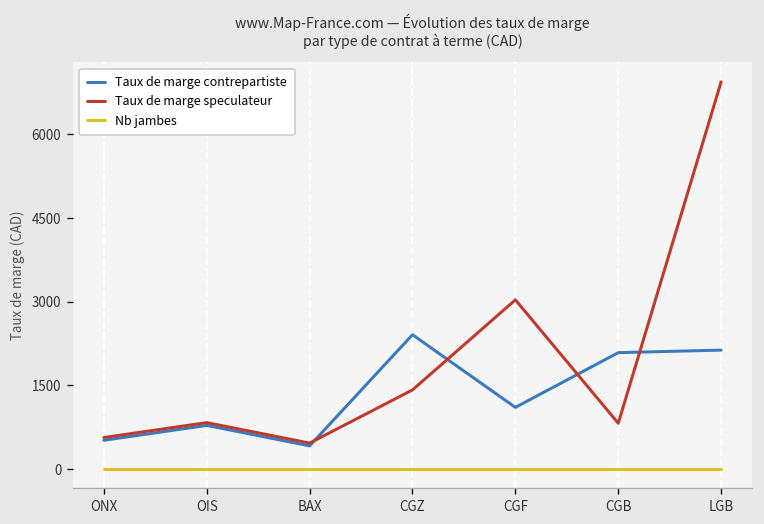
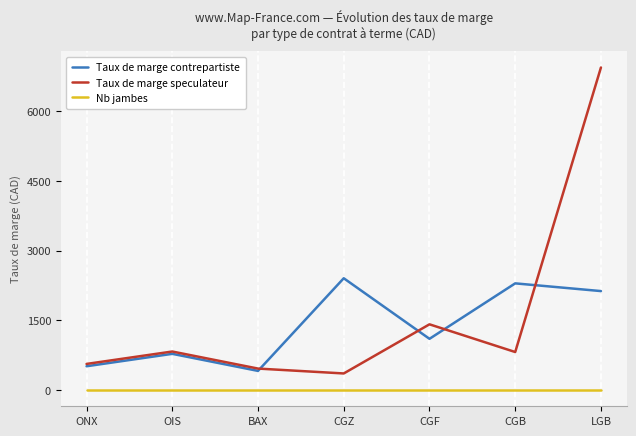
  {
    "Taux de marge contrepartiste": {
      "CGZ": 2400,
      "CGF": 1100,
-     "CGB": 2100,
+     "CGB": 2300,
      "LGB": 2100
    },
    "Taux de marge speculateur": {
-     "CGZ": 1400,
-     "CGF": 3000,
+     "CGZ": 400,
+     "CGF": 1400,
      "CGB": 800,
      "LGB": 6900
    },
    "Nb jambes": {
      "ONX": 0,
      "OIS": 0,
      "BAX": 0,
      "CGZ": 0,
      "CGF": 0,
      "CGB": 0,
      "LGB": 0
    }
  }
